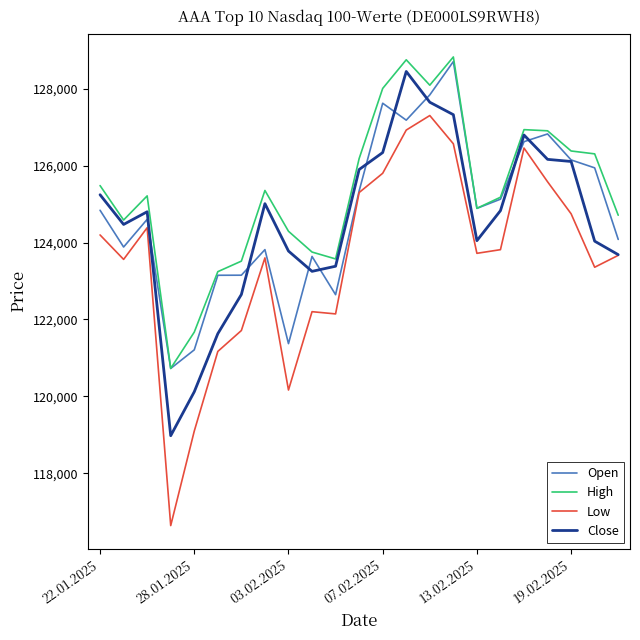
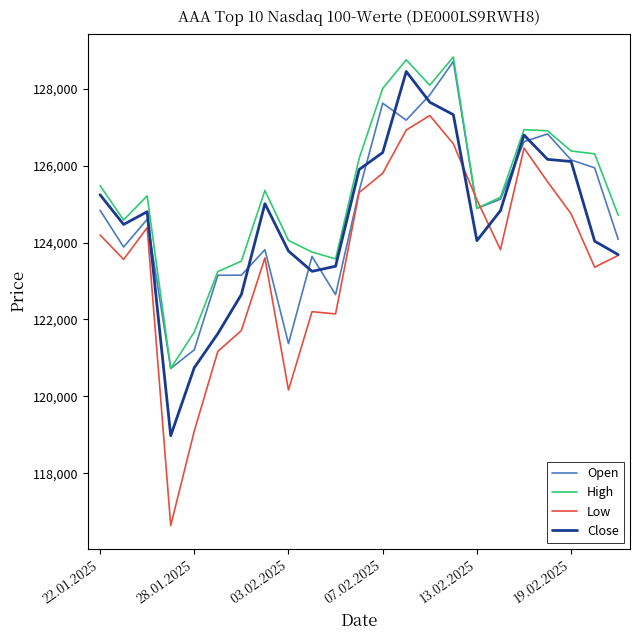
  {
    "Open": {
      "22.01.2025": "124,800",
      "28.01.2025": "121,200",
      "03.02.2025": "121,400",
      "07.02.2025": "127,600"
    },
    "High": {
      "22.01.2025": "125,500",
      "28.01.2025": "121,700",
-     "03.02.2025": "124,300",
+     "03.02.2025": "124,100",
      "07.02.2025": "128,000",
      "19.02.2025": "126,400"
    },
    "Low": {
      "22.01.2025": "124,200",
      "28.01.2025": "119,100",
      "03.02.2025": "120,200",
      "07.02.2025": "125,800",
-     "13.02.2025": "123,700",
+     "13.02.2025": "125,100",
      "19.02.2025": "124,700"
    },
    "Close": {
      "22.01.2025": "125,200",
-     "28.01.2025": "120,100",
+     "28.01.2025": "120,700",
      "03.02.2025": "123,800",
      "07.02.2025": "126,300",
      "13.02.2025": "124,000"
    }
  }
